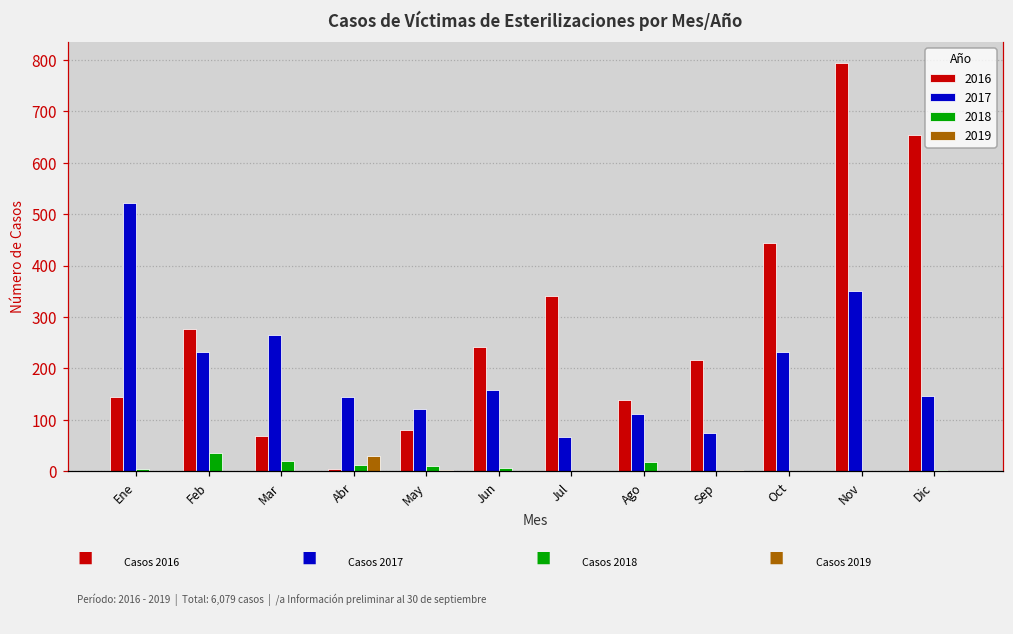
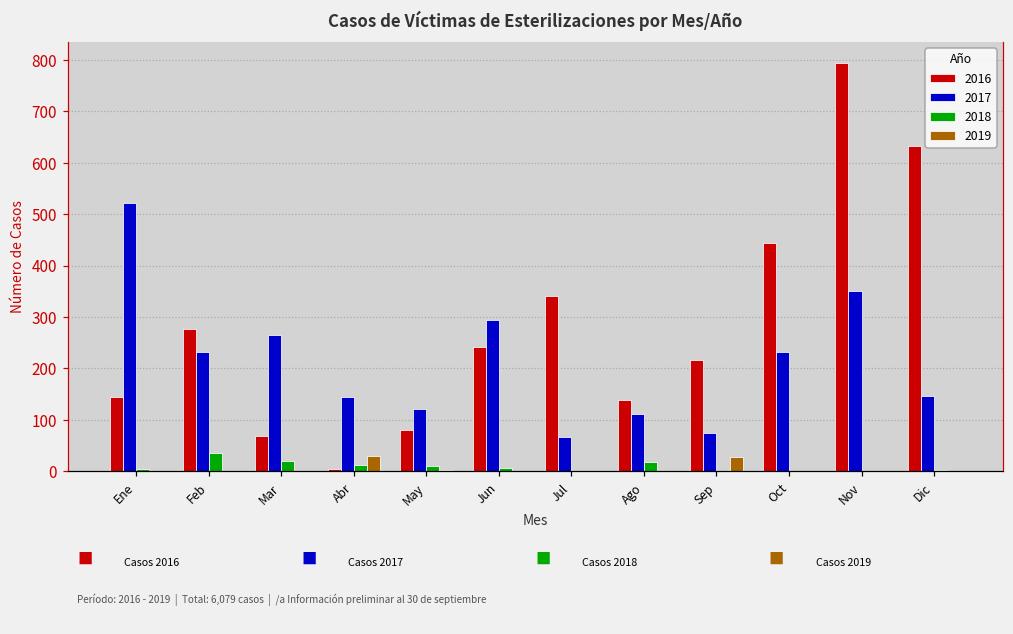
  {
    "2016": {
      "Ene": 140,
      "Feb": 280,
      "Mar": 70,
      "May": 80,
      "Jun": 240,
      "Jul": 340,
      "Ago": 140,
      "Sep": 220,
      "Oct": 450,
      "Nov": 800,
-     "Dic": 650
+     "Dic": 630
    },
    "2017": {
      "Ene": 520,
      "Feb": 230,
      "Mar": 270,
      "Abr": 150,
      "May": 120,
-     "Jun": 160,
+     "Jun": 300,
      "Jul": 70,
      "Ago": 110,
      "Sep": 80,
      "Oct": 230,
      "Nov": 350,
      "Dic": 150
    },
    "2018": {
      "Feb": 40,
      "Mar": 20,
      "Abr": 10,
      "May": 10,
      "Jun": 10,
      "Ago": 20,
      "Sep": 0,
      "Nov": 0
    },
    "2019": {
      "Feb": 0,
      "Mar": 0,
      "Abr": 30,
      "Jun": 0,
      "Jul": 0,
      "Ago": 0,
-     "Sep": 0,
+     "Sep": 30,
      "Oct": 0,
      "Nov": 0,
      "Dic": 0
    }
  }
